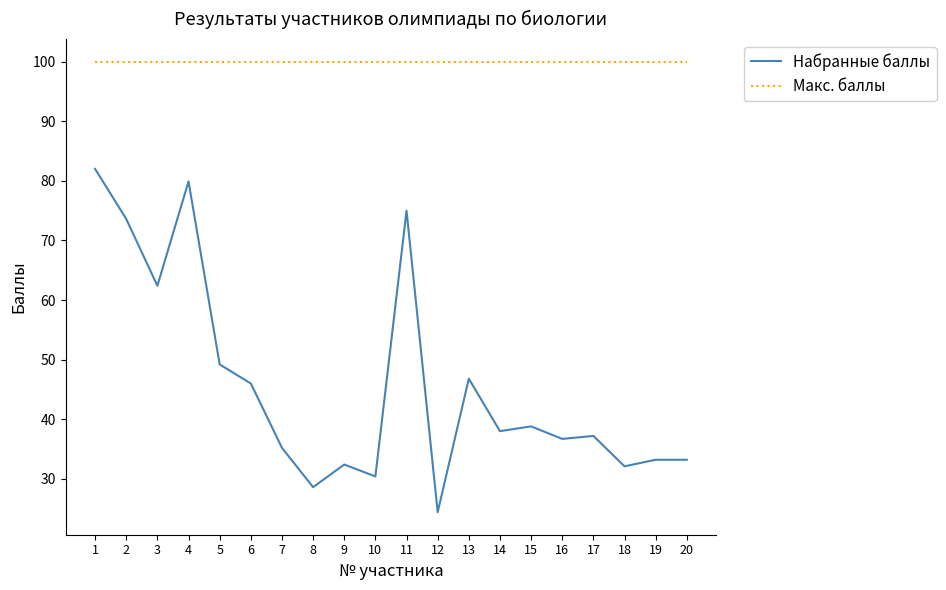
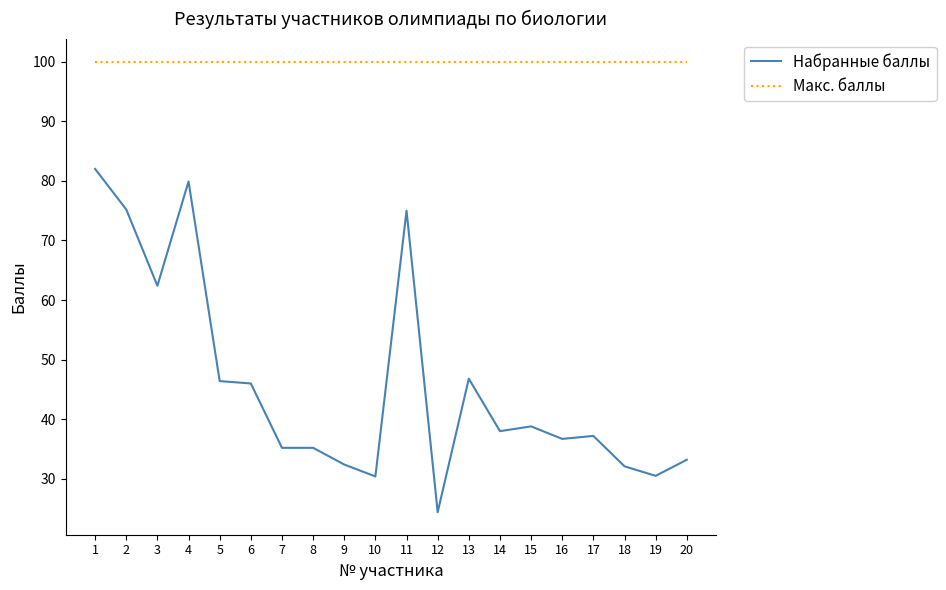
  {
    "Набранные баллы": {
      "1": 82,
-     "2": 74,
+     "2": 75,
      "3": 62,
      "4": 80,
-     "5": 49,
+     "5": 46,
      "6": 46,
      "7": 35,
-     "8": 29,
+     "8": 35,
      "9": 32,
      "10": 30,
      "11": 75,
      "12": 24,
      "13": 47,
      "14": 38,
      "15": 39,
      "16": 37,
      "17": 37,
      "18": 32,
-     "19": 33,
+     "19": 31,
      "20": 33
    },
    "Макс. баллы": {
      "1": 100,
      "2": 100,
      "3": 100,
      "4": 100,
      "5": 100,
      "6": 100,
      "7": 100,
      "8": 100,
      "9": 100,
      "10": 100,
      "11": 100,
      "12": 100,
      "13": 100,
      "14": 100,
      "15": 100,
      "16": 100,
      "17": 100,
      "18": 100,
      "19": 100,
      "20": 100
    }
  }
